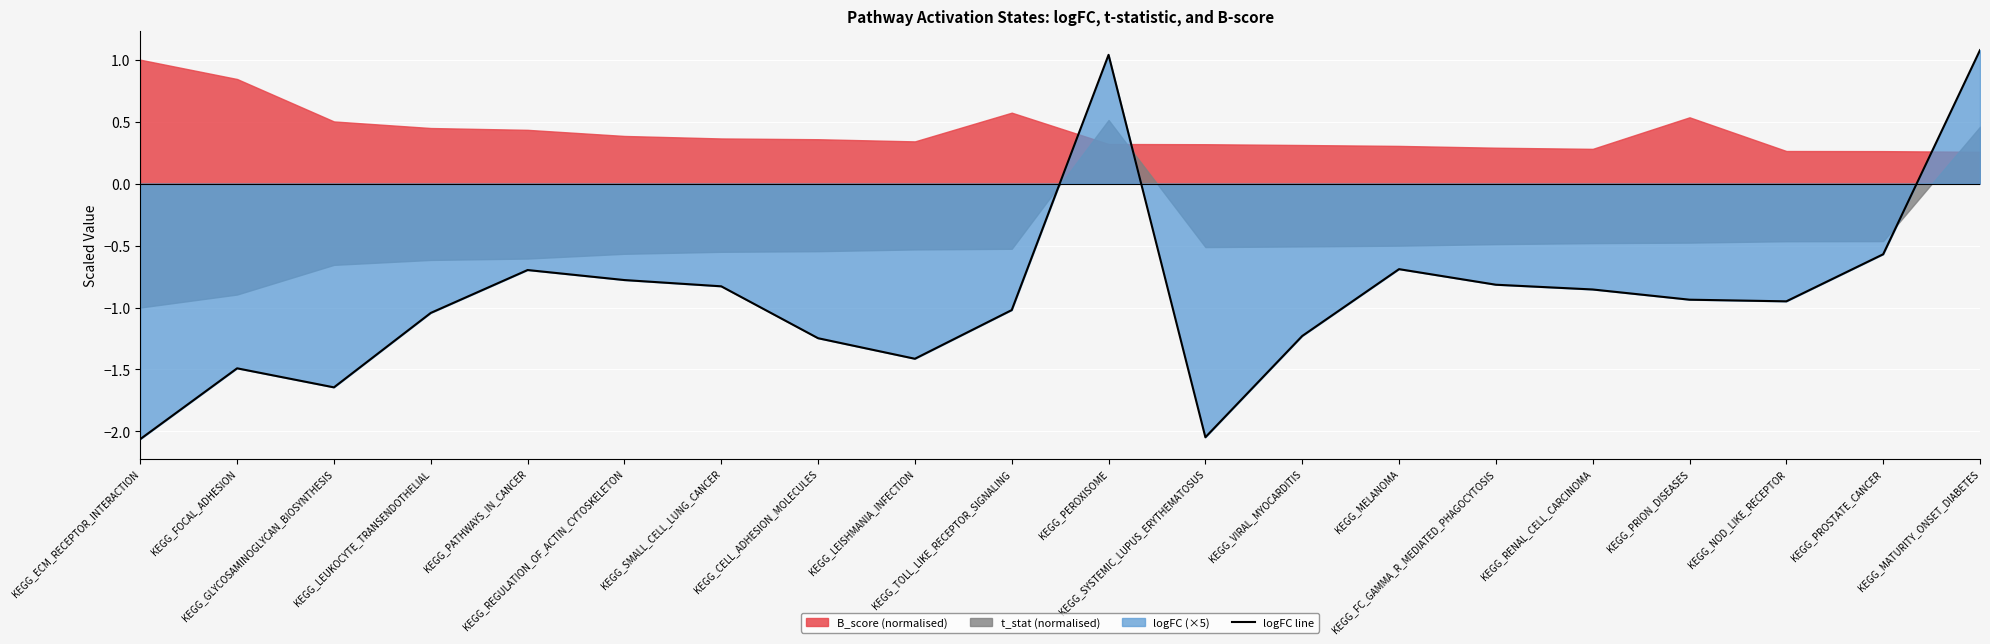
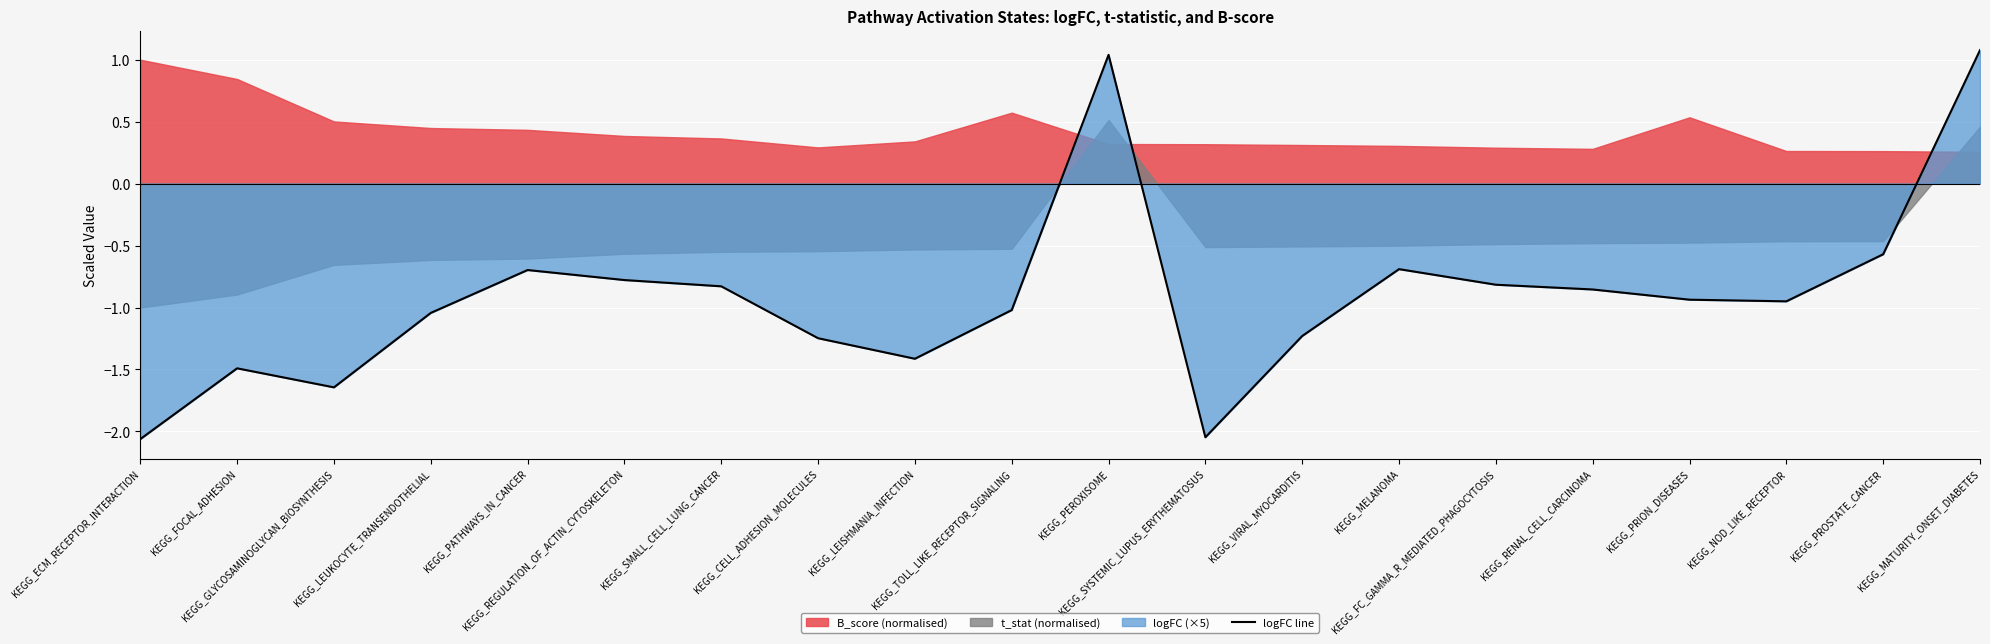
  {
    "logFC line": {
      "KEGG_ECM_RECEPTOR_INTERACTION": -2.06,
      "KEGG_FOCAL_ADHESION": -1.49,
      "KEGG_GLYCOSAMINOGLYCAN_BIOSYNTHESIS": -1.64,
      "KEGG_LEUKOCYTE_TRANSENDOTHELIAL": -1.04,
      "KEGG_PATHWAYS_IN_CANCER": -0.70,
      "KEGG_REGULATION_OF_ACTIN_CYTOSKELETON": -0.78,
      "KEGG_SMALL_CELL_LUNG_CANCER": -0.83,
      "KEGG_CELL_ADHESION_MOLECULES": -1.25,
      "KEGG_LEISHMANIA_INFECTION": -1.41,
      "KEGG_TOLL_LIKE_RECEPTOR_SIGNALING": -1.02,
      "KEGG_SYSTEMIC_LUPUS_ERYTHEMATOSUS": -2.05,
      "KEGG_VIRAL_MYOCARDITIS": -1.23,
      "KEGG_MELANOMA": -0.69,
      "KEGG_FC_GAMMA_R_MEDIATED_PHAGOCYTOSIS": -0.82,
      "KEGG_RENAL_CELL_CARCINOMA": -0.85,
      "KEGG_PRION_DISEASES": -0.94,
      "KEGG_NOD_LIKE_RECEPTOR": -0.95,
      "KEGG_PROSTATE_CANCER": -0.57
    },
    "B_score (normalised)": {
      "KEGG_ECM_RECEPTOR_INTERACTION": 1.00,
      "KEGG_FOCAL_ADHESION": 0.84,
      "KEGG_GLYCOSAMINOGLYCAN_BIOSYNTHESIS": 0.50,
      "KEGG_LEUKOCYTE_TRANSENDOTHELIAL": 0.45,
      "KEGG_PATHWAYS_IN_CANCER": 0.43,
      "KEGG_REGULATION_OF_ACTIN_CYTOSKELETON": 0.38,
      "KEGG_SMALL_CELL_LUNG_CANCER": 0.36,
-     "KEGG_CELL_ADHESION_MOLECULES": 0.36,
+     "KEGG_CELL_ADHESION_MOLECULES": 0.29,
      "KEGG_LEISHMANIA_INFECTION": 0.34,
      "KEGG_TOLL_LIKE_RECEPTOR_SIGNALING": 0.57,
      "KEGG_PEROXISOME": 0.32,
      "KEGG_SYSTEMIC_LUPUS_ERYTHEMATOSUS": 0.32,
      "KEGG_VIRAL_MYOCARDITIS": 0.31,
      "KEGG_MELANOMA": 0.30,
      "KEGG_FC_GAMMA_R_MEDIATED_PHAGOCYTOSIS": 0.29,
      "KEGG_RENAL_CELL_CARCINOMA": 0.28,
      "KEGG_PRION_DISEASES": 0.54,
      "KEGG_NOD_LIKE_RECEPTOR": 0.26,
      "KEGG_PROSTATE_CANCER": 0.26,
      "KEGG_MATURITY_ONSET_DIABETES": 0.26
    },
    "t_stat (normalised)": {
      "KEGG_PEROXISOME": 0.51,
      "KEGG_MATURITY_ONSET_DIABETES": 0.46
    }
  }
